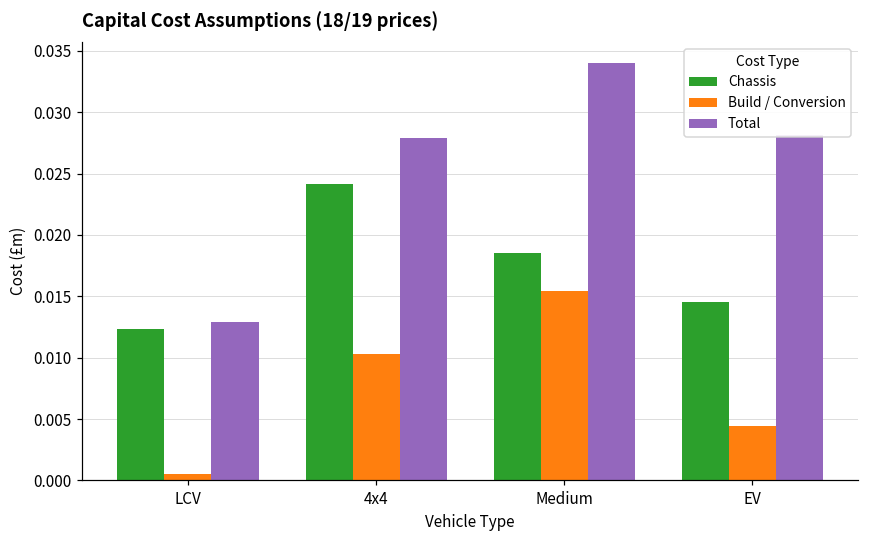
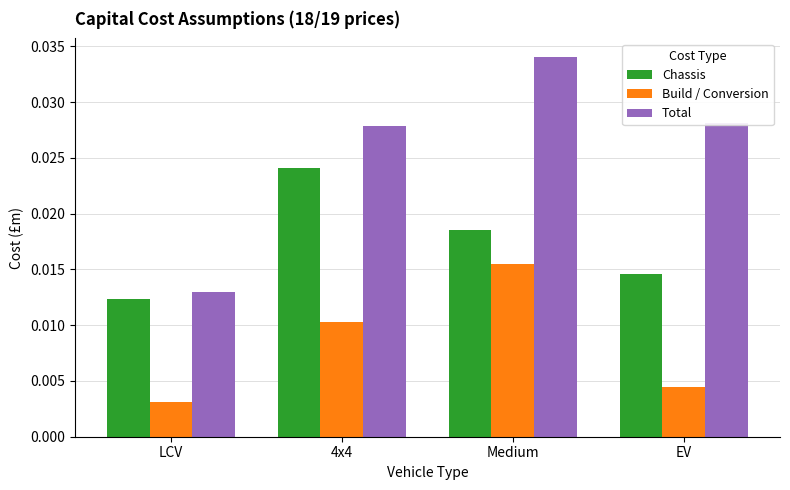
  {
    "Chassis": {
      "LCV": 0.0124,
      "4x4": 0.0241,
      "Medium": 0.0186,
      "EV": 0.0146
    },
    "Build / Conversion": {
-     "LCV": 0.0005,
+     "LCV": 0.0031,
      "4x4": 0.0103,
      "Medium": 0.0155,
      "EV": 0.0044
    },
    "Total": {
      "LCV": 0.0129,
      "4x4": 0.0279,
      "Medium": 0.0340
    }
  }
